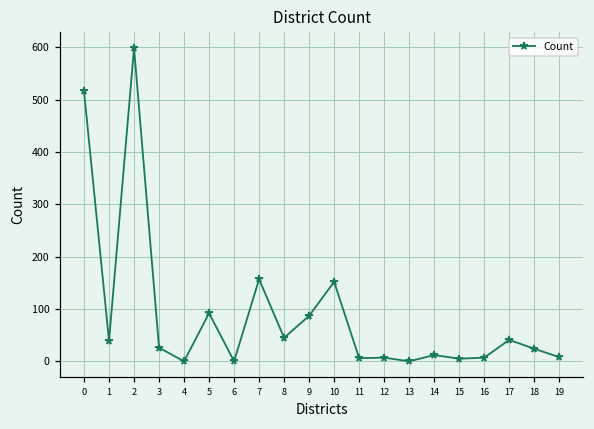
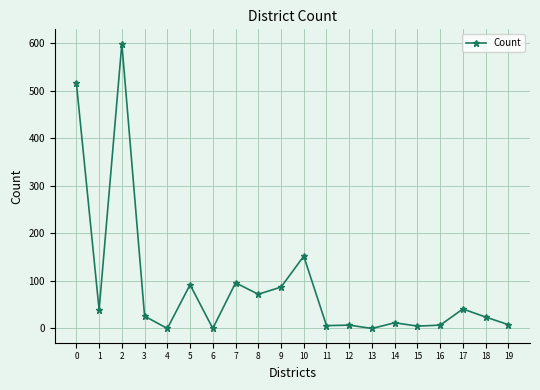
  {
    "0": 520,
    "1": 40,
    "2": 600,
    "3": 30,
    "4": 0,
    "5": 90,
    "6": 0,
-   "7": 160,
-   "8": 50,
+   "7": 100,
+   "8": 70,
    "9": 90,
    "10": 150,
    "11": 10,
    "12": 10,
    "13": 0,
    "14": 10,
    "15": 10,
    "16": 10,
    "17": 40,
    "18": 20,
    "19": 10
  }
